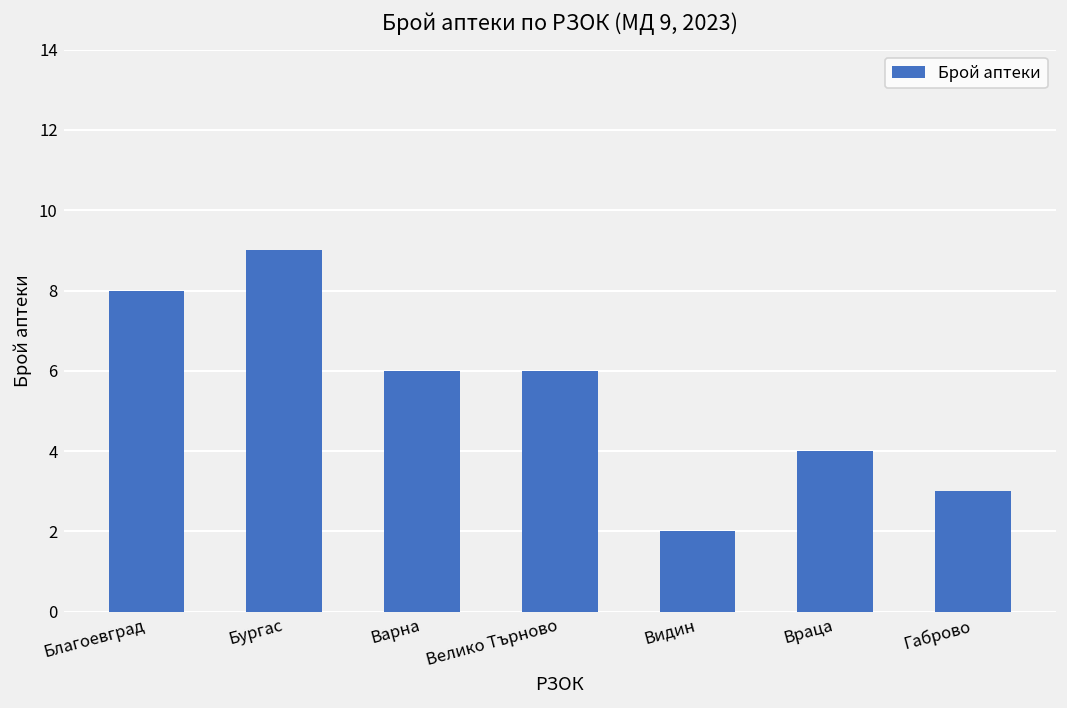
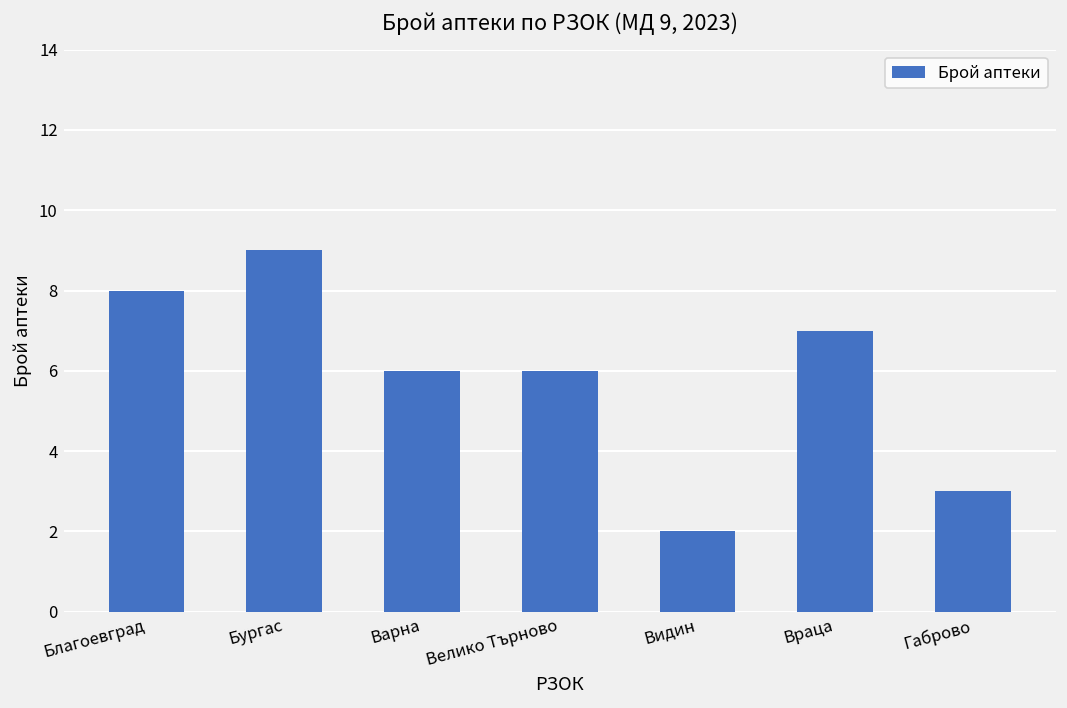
  {
    "Благоевград": 8,
    "Бургас": 9,
    "Варна": 6,
    "Велико Търново": 6,
    "Видин": 2,
-   "Враца": 4,
+   "Враца": 7,
    "Габрово": 3
  }
